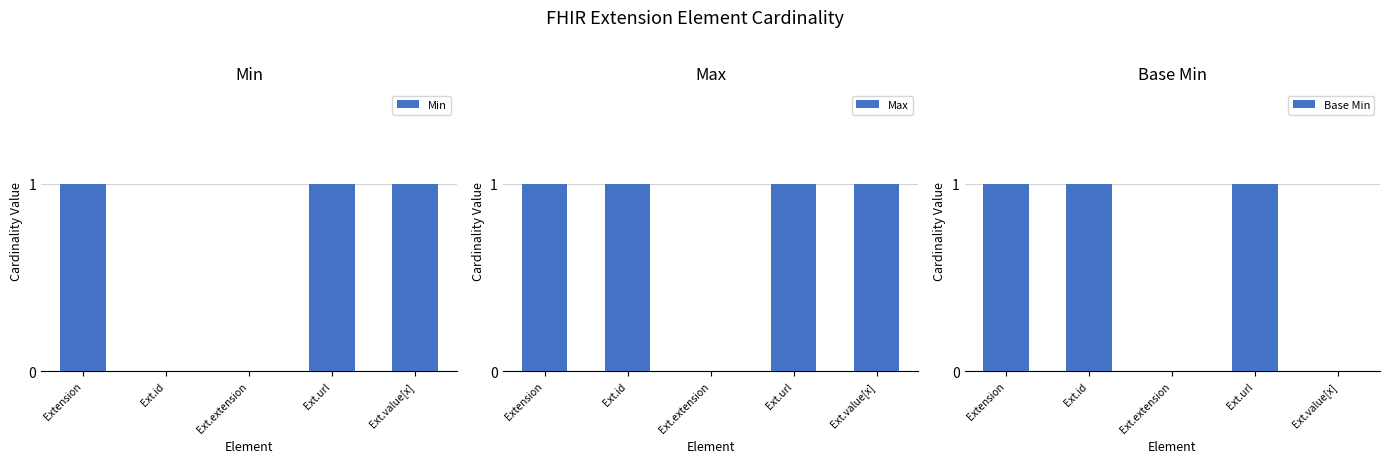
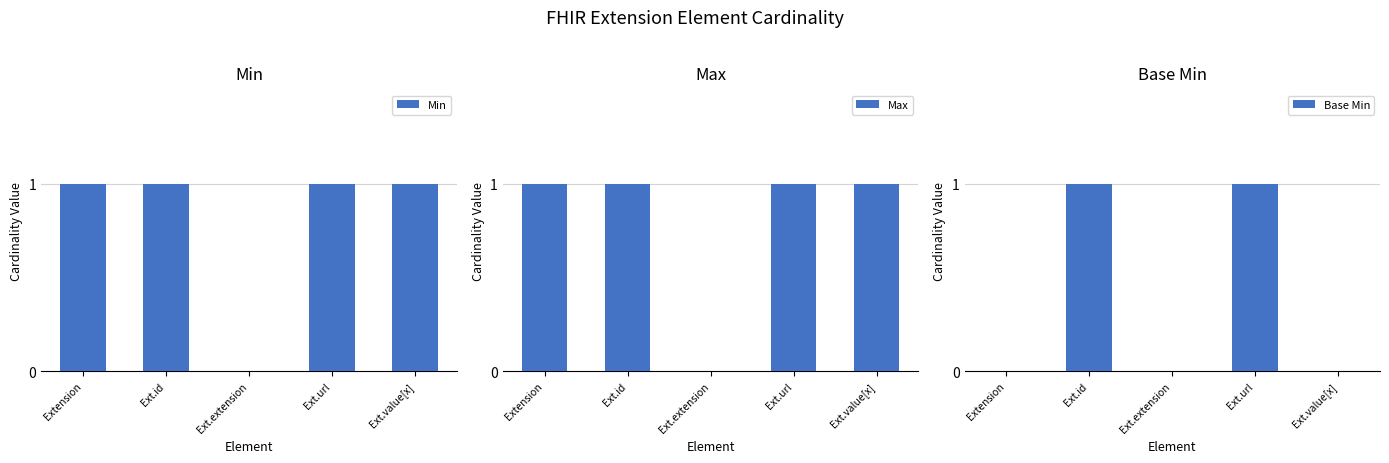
  {
    "Min": {
      "Extension": 1,
-     "Ext.id": 0,
+     "Ext.id": 1,
      "Ext.extension": 0,
      "Ext.url": 1,
      "Ext.value[x]": 1
    },
    "Max": {
      "Extension": 1.00,
      "Ext.id": 1.00,
      "Ext.extension": 0.00,
      "Ext.url": 1.00,
      "Ext.value[x]": 1.00
    },
    "Base Min": {
-     "Extension": 1,
+     "Extension": 0,
      "Ext.id": 1,
      "Ext.extension": 0,
      "Ext.url": 1,
      "Ext.value[x]": 0
    }
  }
